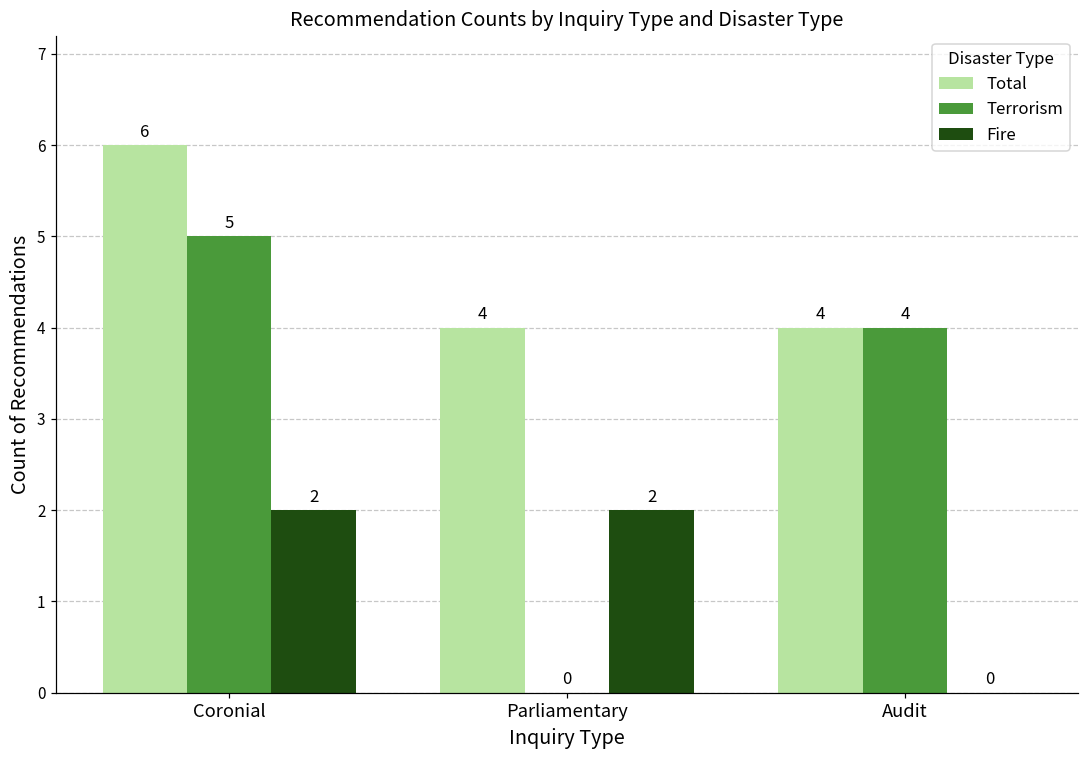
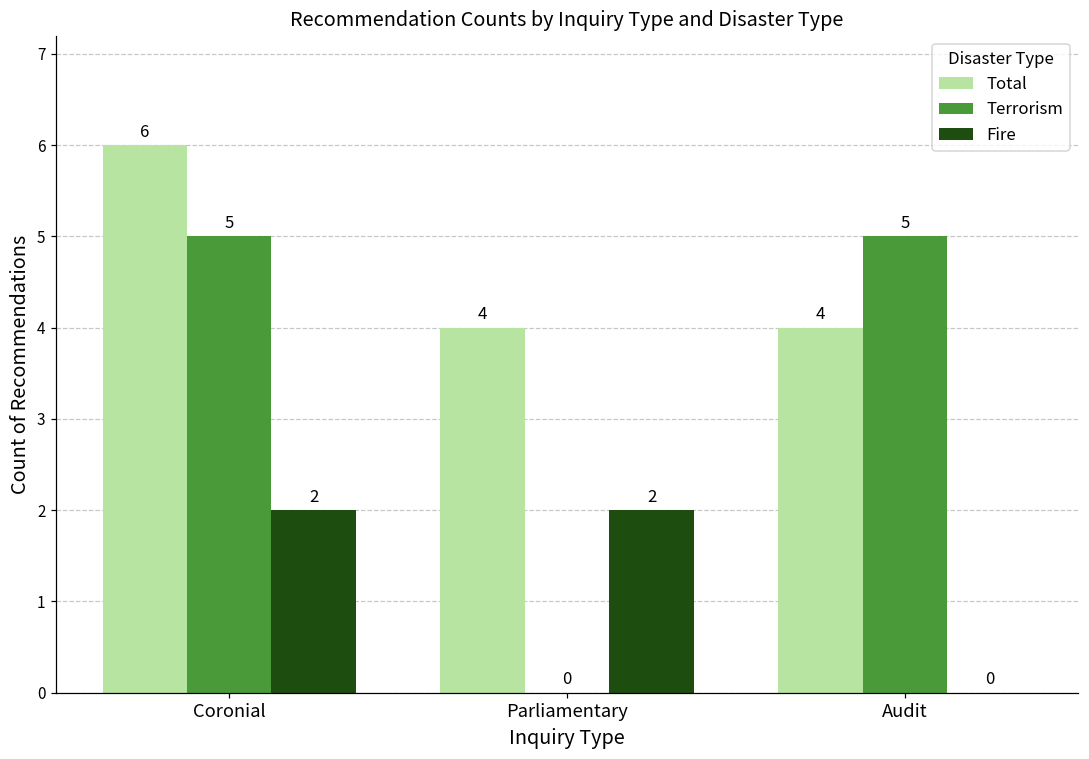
  {
    "Total": {
      "Coronial": 6,
      "Parliamentary": 4,
      "Audit": 4
    },
    "Terrorism": {
      "Coronial": 5,
      "Parliamentary": 0,
-     "Audit": 4
+     "Audit": 5
    },
    "Fire": {
      "Coronial": 2,
      "Parliamentary": 2,
      "Audit": 0
    }
  }
